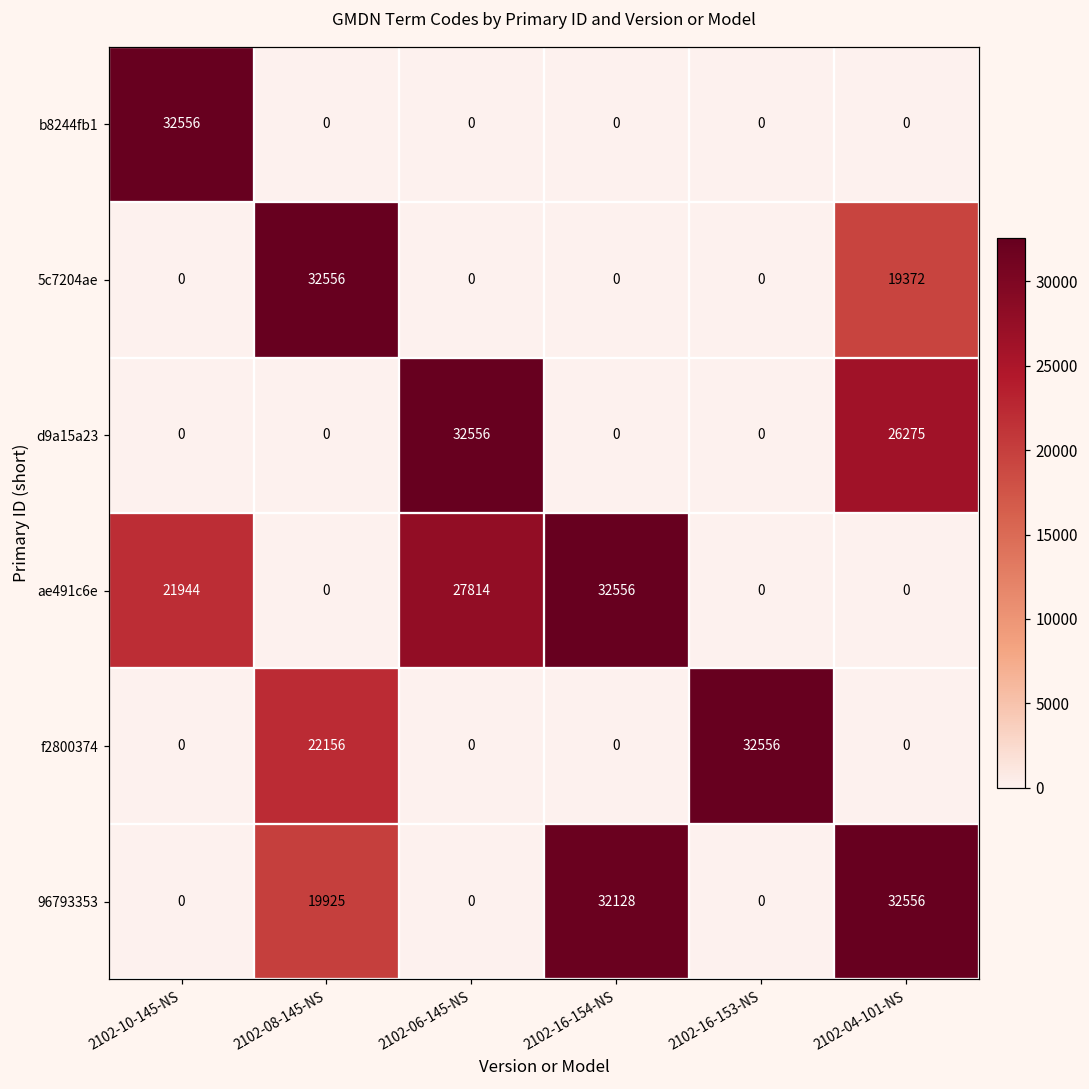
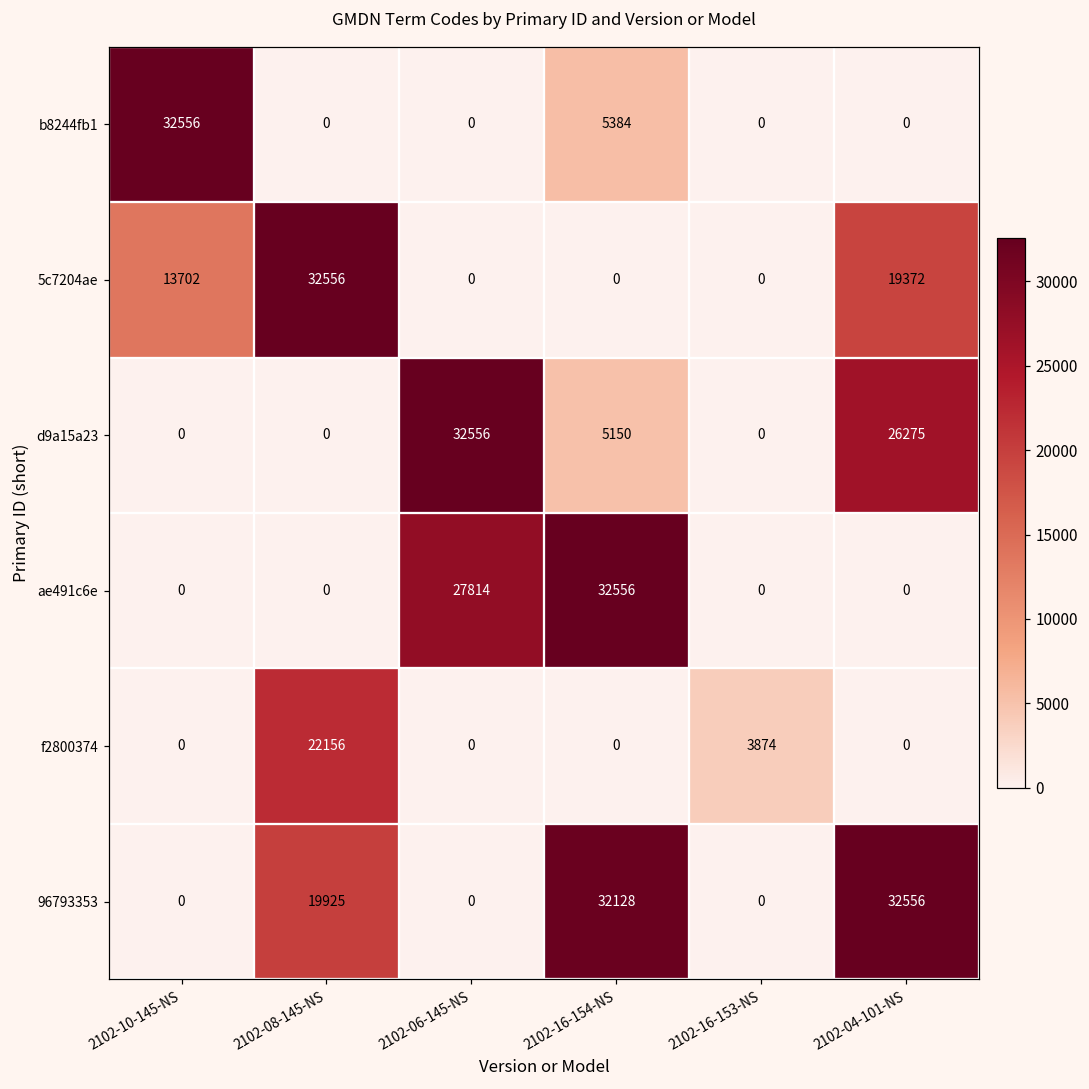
  {
    "b8244fb1": {
      "2102-10-145-NS": 32556,
      "2102-08-145-NS": 0,
      "2102-06-145-NS": 0,
-     "2102-16-154-NS": 0,
+     "2102-16-154-NS": 5384,
      "2102-16-153-NS": 0,
      "2102-04-101-NS": 0
    },
    "5c7204ae": {
-     "2102-10-145-NS": 0,
+     "2102-10-145-NS": 13702,
      "2102-08-145-NS": 32556,
      "2102-06-145-NS": 0,
      "2102-16-154-NS": 0,
      "2102-16-153-NS": 0,
      "2102-04-101-NS": 19372
    },
    "d9a15a23": {
      "2102-10-145-NS": 0,
      "2102-08-145-NS": 0,
      "2102-06-145-NS": 32556,
-     "2102-16-154-NS": 0,
+     "2102-16-154-NS": 5150,
      "2102-16-153-NS": 0,
      "2102-04-101-NS": 26275
    },
    "ae491c6e": {
-     "2102-10-145-NS": 21944,
+     "2102-10-145-NS": 0,
      "2102-08-145-NS": 0,
      "2102-06-145-NS": 27814,
      "2102-16-154-NS": 32556,
      "2102-16-153-NS": 0,
      "2102-04-101-NS": 0
    },
    "f2800374": {
      "2102-10-145-NS": 0,
      "2102-08-145-NS": 22156,
      "2102-06-145-NS": 0,
      "2102-16-154-NS": 0,
-     "2102-16-153-NS": 32556,
+     "2102-16-153-NS": 3874,
      "2102-04-101-NS": 0
    },
    "96793353": {
      "2102-10-145-NS": 0,
      "2102-08-145-NS": 19925,
      "2102-06-145-NS": 0,
      "2102-16-154-NS": 32128,
      "2102-16-153-NS": 0,
      "2102-04-101-NS": 32556
    }
  }
